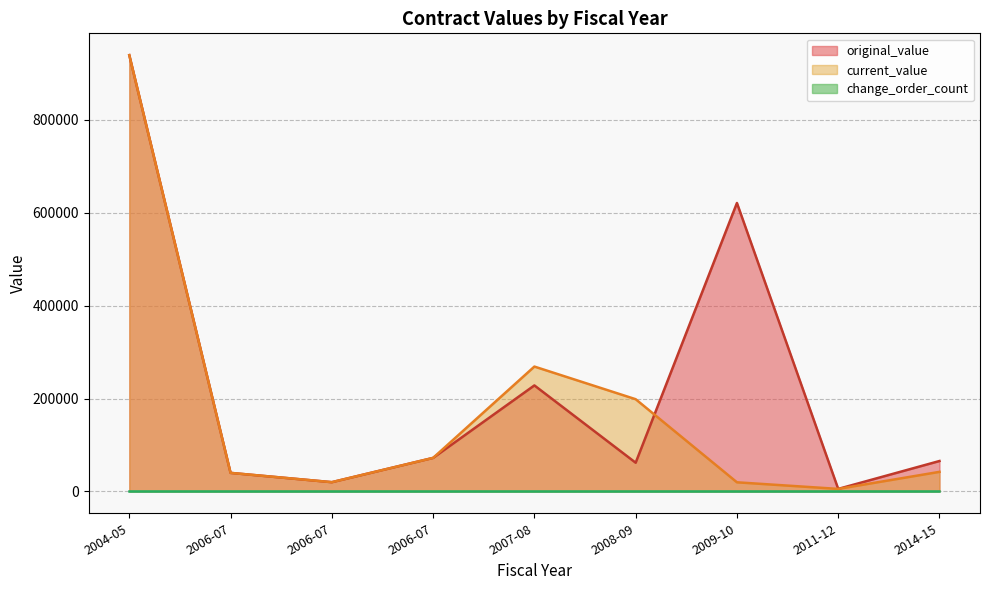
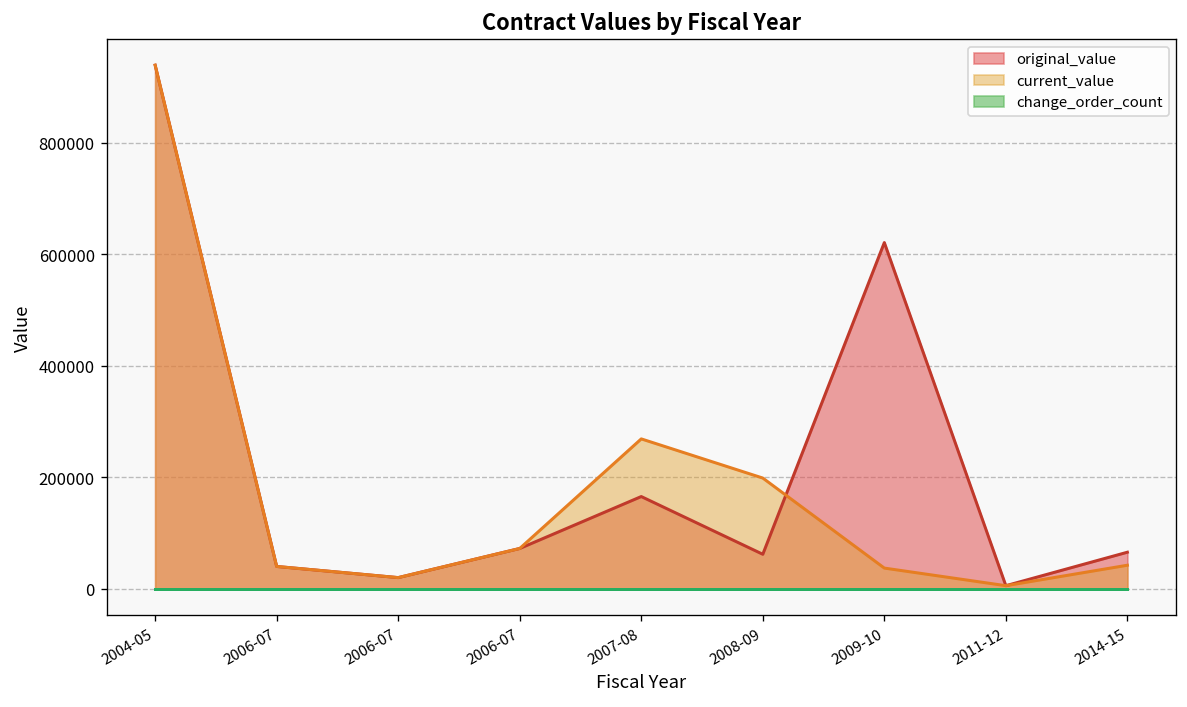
  {
    "original_value": {
-     "2007-08": 230000,
+     "2007-08": 170000,
      "2008-09": 60000,
      "2009-10": 620000,
      "2014-15": 70000
    },
    "current_value": {
      "2007-08": 270000,
      "2008-09": 200000,
-     "2009-10": 20000,
+     "2009-10": 40000,
      "2014-15": 40000
    },
    "change_order_count": {
      "2004-05": 0,
      "2007-08": 0,
      "2008-09": 0,
      "2009-10": 0,
      "2011-12": 0,
      "2014-15": 0
    }
  }
